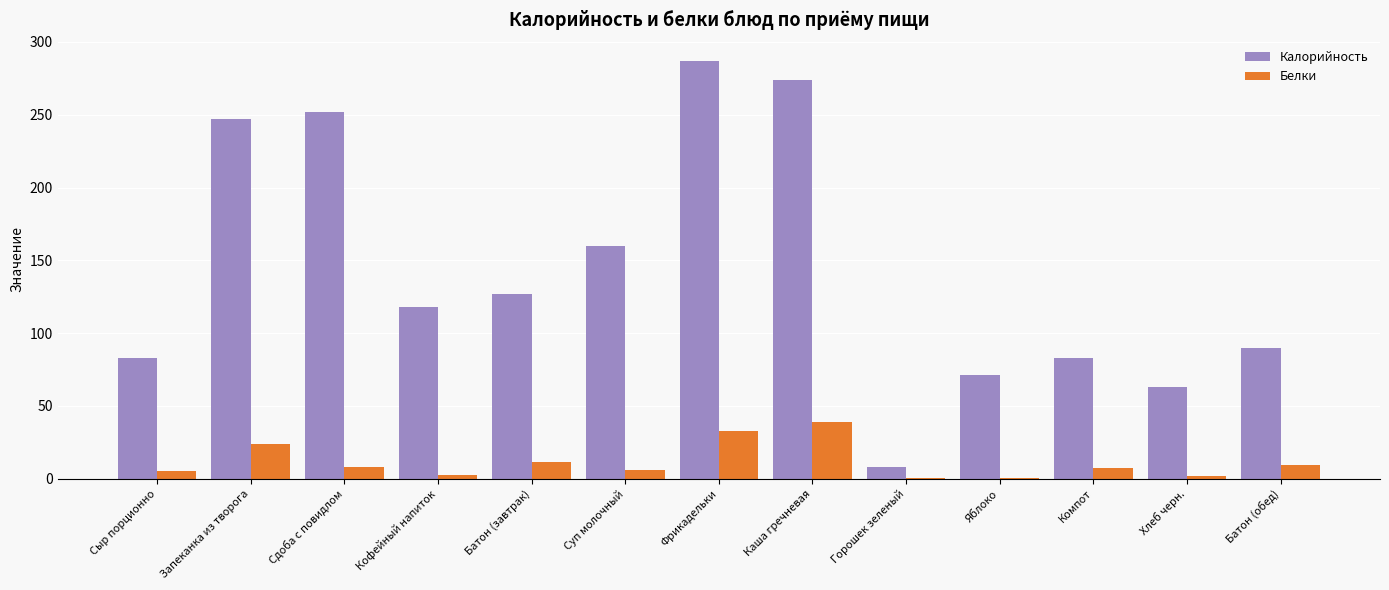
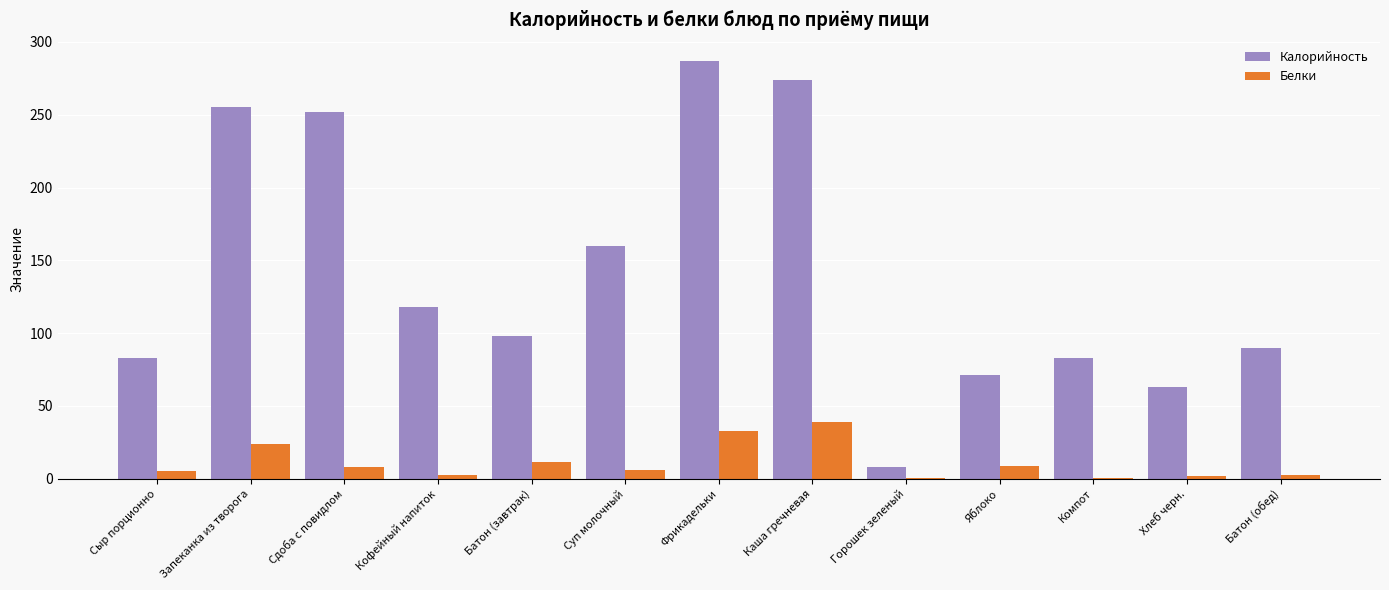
  {
    "Калорийность": {
      "Сыр порционно": 83,
-     "Запеканка из творога": 247,
+     "Запеканка из творога": 255,
      "Сдоба с повидлом": 252,
      "Кофейный напиток": 118,
-     "Батон (завтрак)": 127,
+     "Батон (завтрак)": 98,
      "Суп молочный": 160,
      "Фрикадельки": 287,
      "Каша гречневая": 274,
      "Горошек зеленый": 8,
      "Яблоко": 71,
      "Компот": 83,
      "Хлеб черн.": 63,
      "Батон (обед)": 90
    },
    "Белки": {
      "Сыр порционно": 5,
      "Запеканка из творога": 24,
      "Сдоба с повидлом": 8,
      "Кофейный напиток": 2,
      "Батон (завтрак)": 12,
      "Суп молочный": 6,
      "Фрикадельки": 33,
      "Каша гречневая": 39,
-     "Яблоко": 1,
-     "Компот": 8,
+     "Яблоко": 9,
+     "Компот": 1,
      "Хлеб черн.": 2,
-     "Батон (обед)": 9
+     "Батон (обед)": 3
    }
  }
